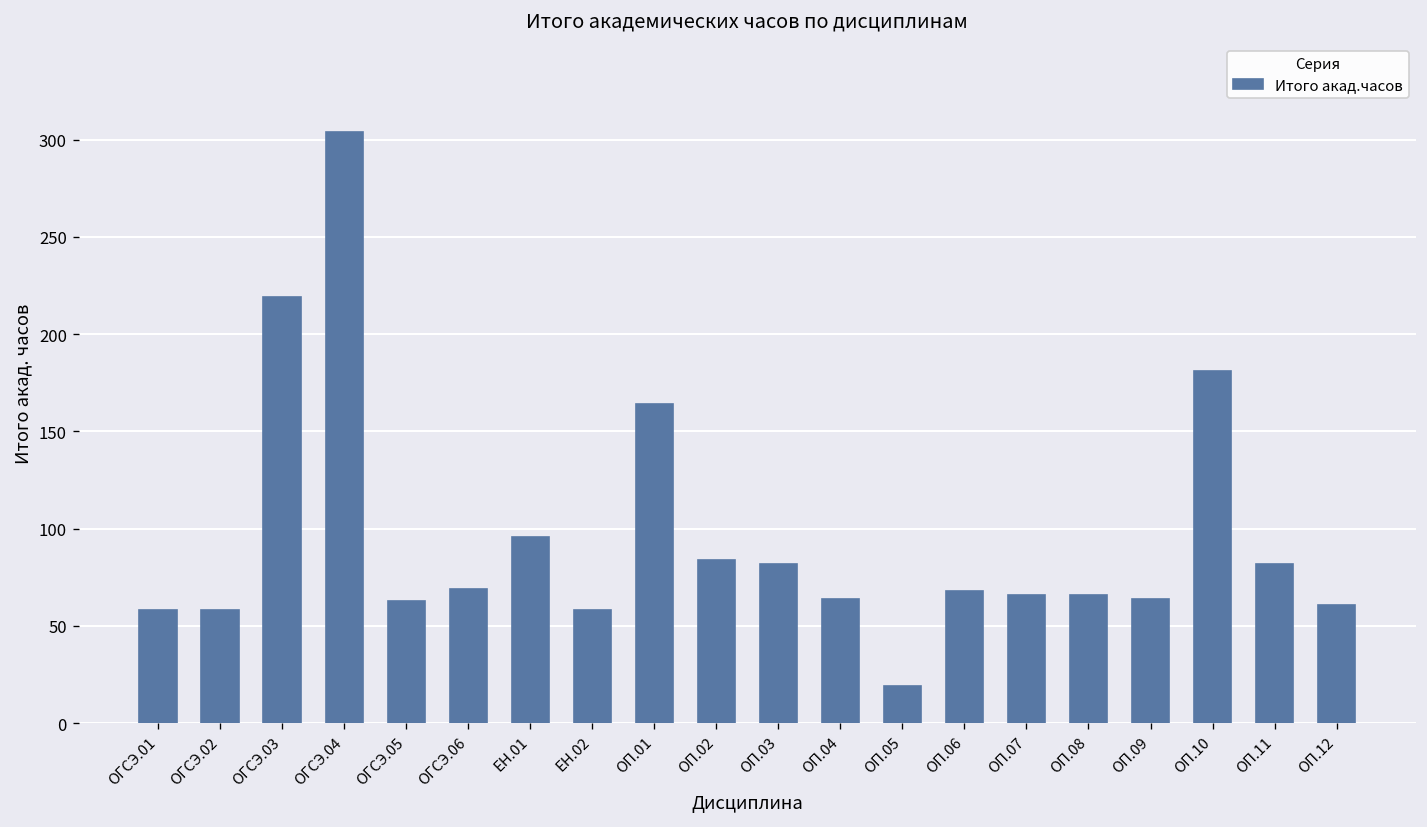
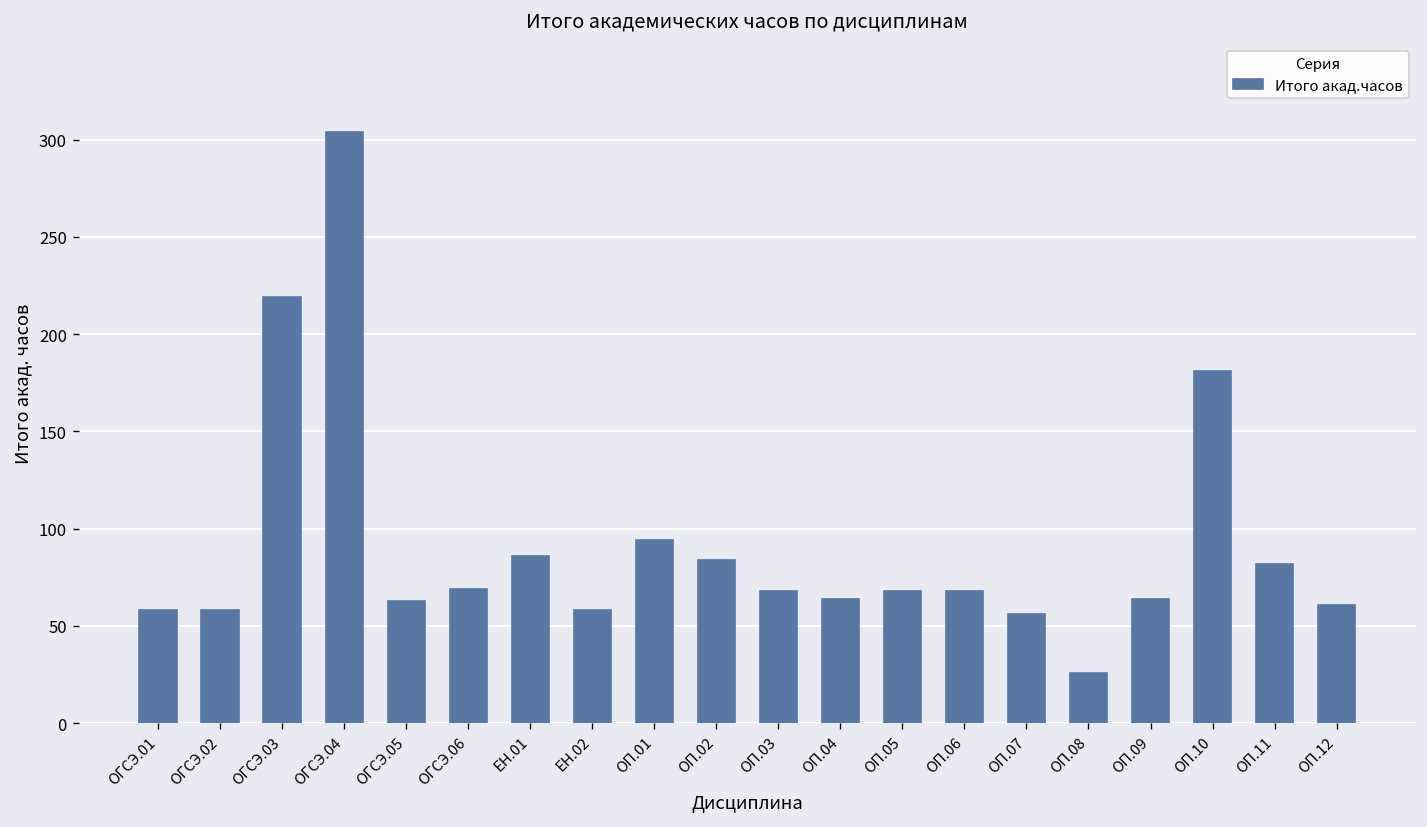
  {
    "ОГСЭ.01": 58,
    "ОГСЭ.02": 58,
    "ОГСЭ.03": 219,
    "ОГСЭ.04": 304,
    "ОГСЭ.05": 63,
    "ОГСЭ.06": 69,
-   "ЕН.01": 96,
+   "ЕН.01": 86,
    "ЕН.02": 58,
-   "ОП.01": 164,
+   "ОП.01": 94,
    "ОП.02": 84,
-   "ОП.03": 82,
+   "ОП.03": 68,
    "ОП.04": 64,
-   "ОП.05": 19,
+   "ОП.05": 68,
    "ОП.06": 68,
-   "ОП.07": 66,
-   "ОП.08": 66,
+   "ОП.07": 56,
+   "ОП.08": 26,
    "ОП.09": 64,
    "ОП.10": 181,
    "ОП.11": 82,
    "ОП.12": 61
  }
